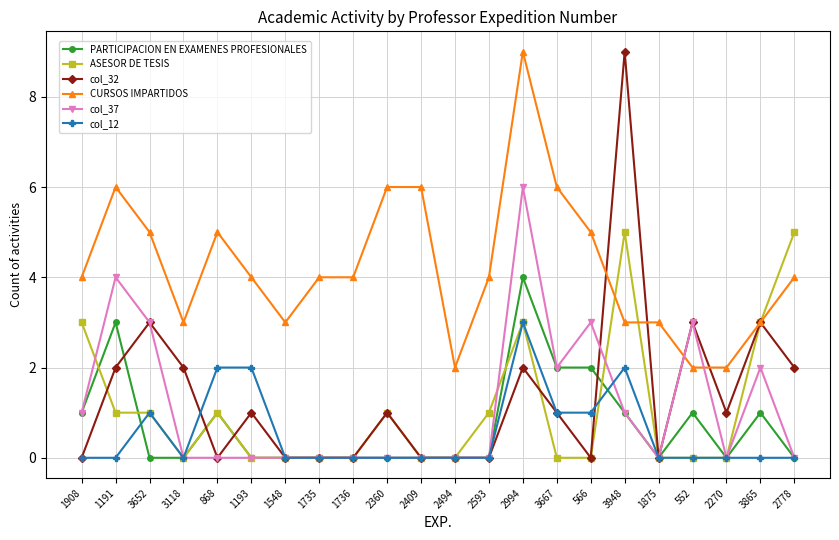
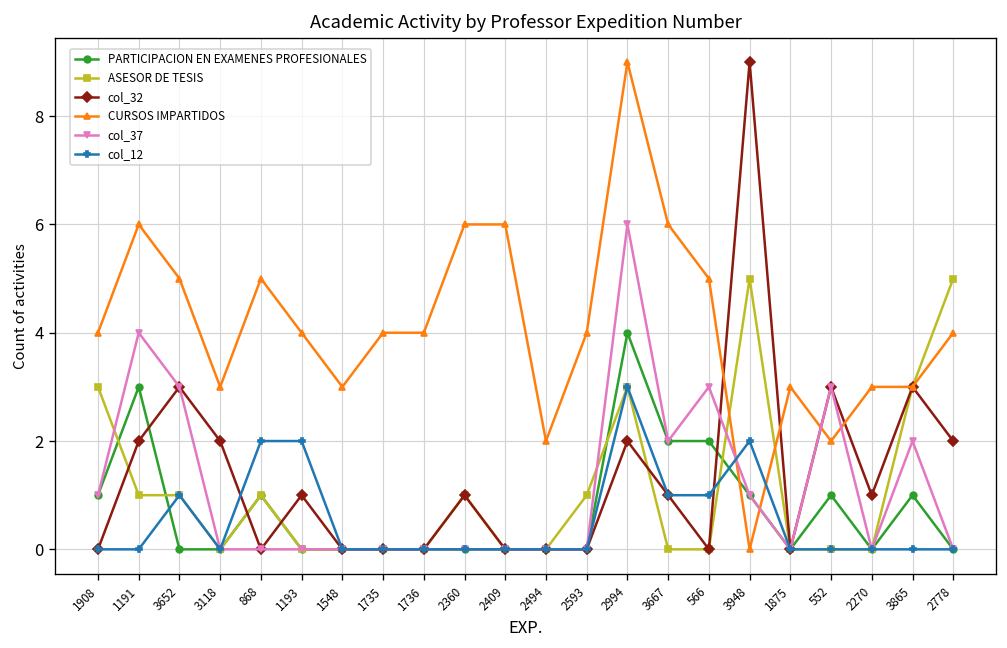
  {
    "PARTICIPACION EN EXAMENES PROFESIONALES": {
      "1191": 3,
      "3652": 0,
      "2994": 4,
      "566": 2,
      "552": 1,
      "3865": 1
    },
    "ASESOR DE TESIS": {
      "1908": 3,
      "1191": 1,
      "2593": 1,
      "3667": 0,
      "3948": 5,
      "2778": 5
    },
    "col_32": {
      "1191": 2,
      "3118": 2,
      "1193": 1,
      "2994": 2,
      "3948": 9,
      "2270": 1,
      "2778": 2
    },
    "CURSOS IMPARTIDOS": {
      "1908": 4,
      "1191": 6,
      "3652": 5,
      "3118": 3,
      "868": 5,
      "1193": 4,
      "1548": 3,
      "1735": 4,
      "1736": 4,
      "2360": 6,
      "2409": 6,
      "2494": 2,
      "2593": 4,
      "2994": 9,
      "3667": 6,
      "566": 5,
-     "3948": 3,
+     "3948": 0,
      "1875": 3,
      "552": 2,
-     "2270": 2,
+     "2270": 3,
      "2778": 4
    },
    "col_37": {
      "1191": 4,
      "2994": 6,
      "566": 3,
      "3865": 2
    },
    "col_12": {
      "1191": 0,
      "868": 2,
      "1193": 2,
      "566": 1,
      "3948": 2,
      "3865": 0
    }
  }
